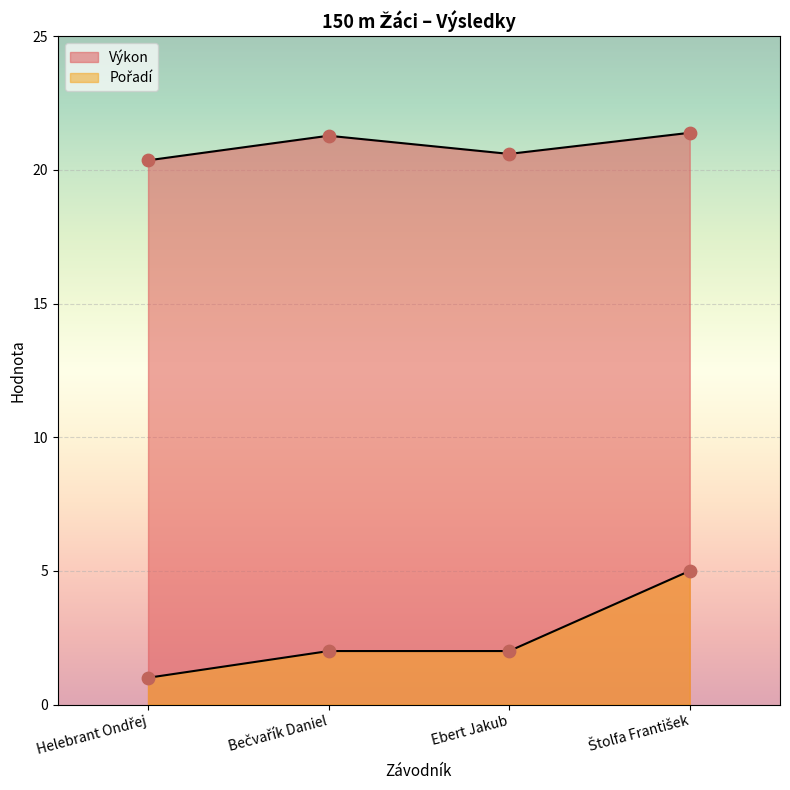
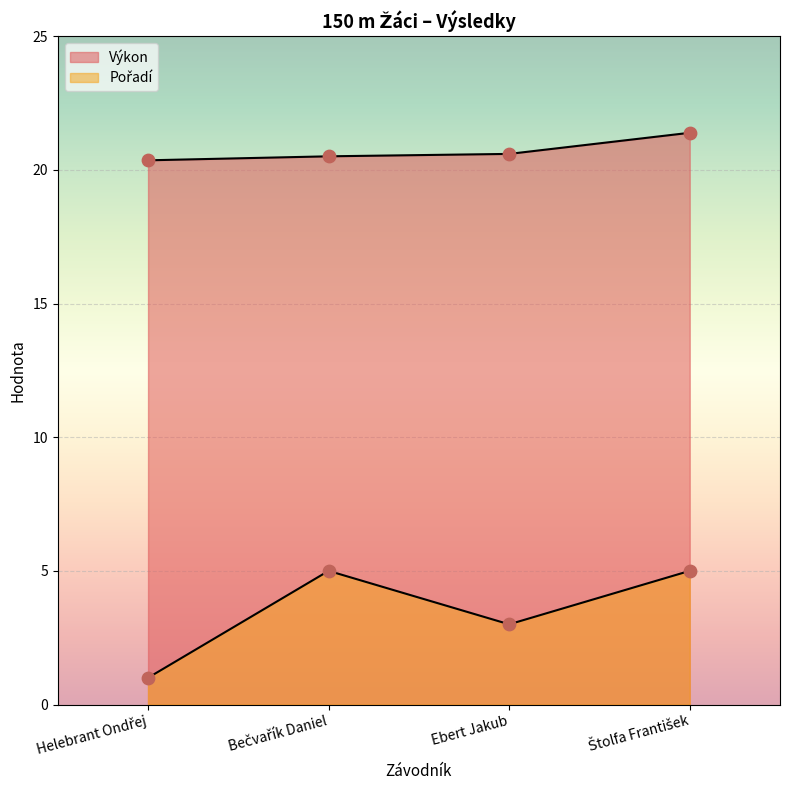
  {
    "Výkon": {
      "Helebrant Ondřej": 20.4,
-     "Bečvařík Daniel": 21.3,
+     "Bečvařík Daniel": 20.5,
      "Ebert Jakub": 20.6,
      "Štolfa František": 21.4
    },
    "Pořadí": {
      "Helebrant Ondřej": 1,
-     "Bečvařík Daniel": 2,
-     "Ebert Jakub": 2,
+     "Bečvařík Daniel": 5,
+     "Ebert Jakub": 3,
      "Štolfa František": 5
    }
  }
